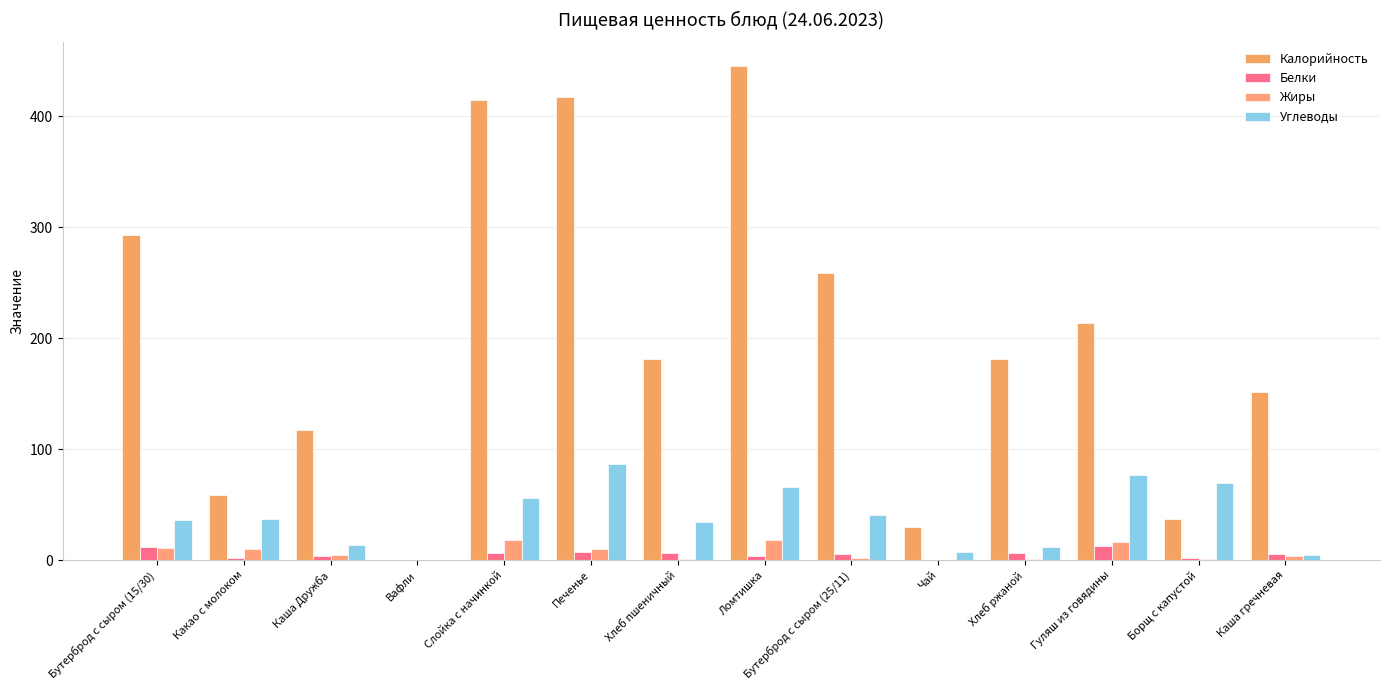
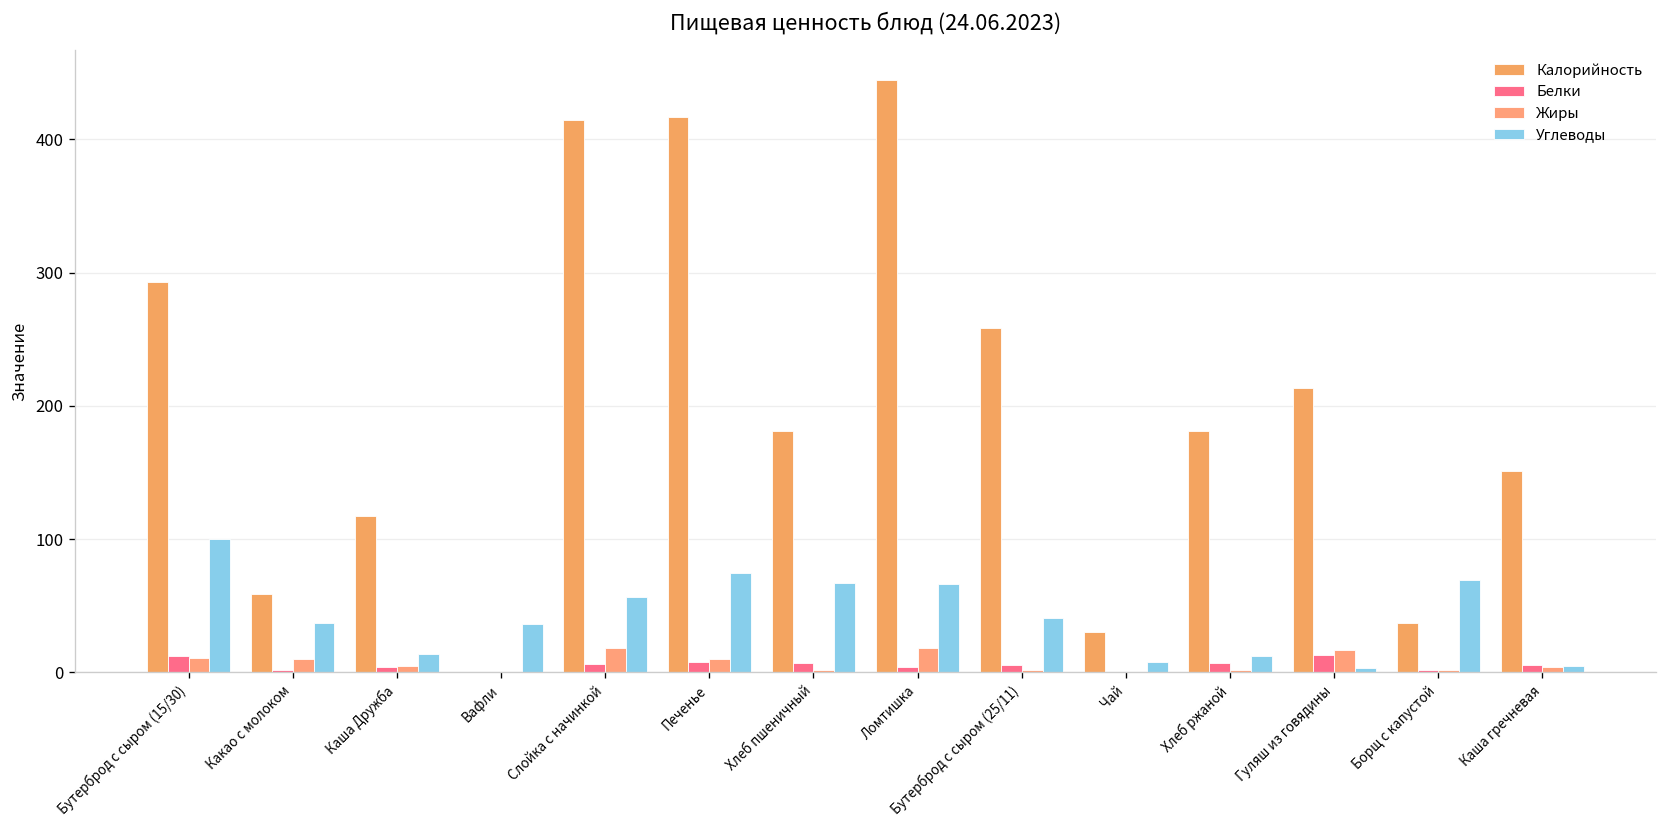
  {
    "Углеводы": {
-     "Бутерброд с сыром (15/30)": 36,
+     "Бутерброд с сыром (15/30)": 100,
      "Какао с молоком": 37,
      "Каша Дружба": 14,
-     "Вафли": 0,
+     "Вафли": 36,
      "Слойка с начинкой": 57,
-     "Печенье": 87,
-     "Хлеб пшеничный": 34,
+     "Печенье": 74,
+     "Хлеб пшеничный": 67,
      "Ломтишка": 66,
      "Бутерброд с сыром (25/11)": 41,
      "Чай": 7,
      "Хлеб ржаной": 12,
-     "Гуляш из говядины": 77,
+     "Гуляш из говядины": 3,
      "Борщ с капустой": 69,
      "Каша гречневая": 5
    }
  }
